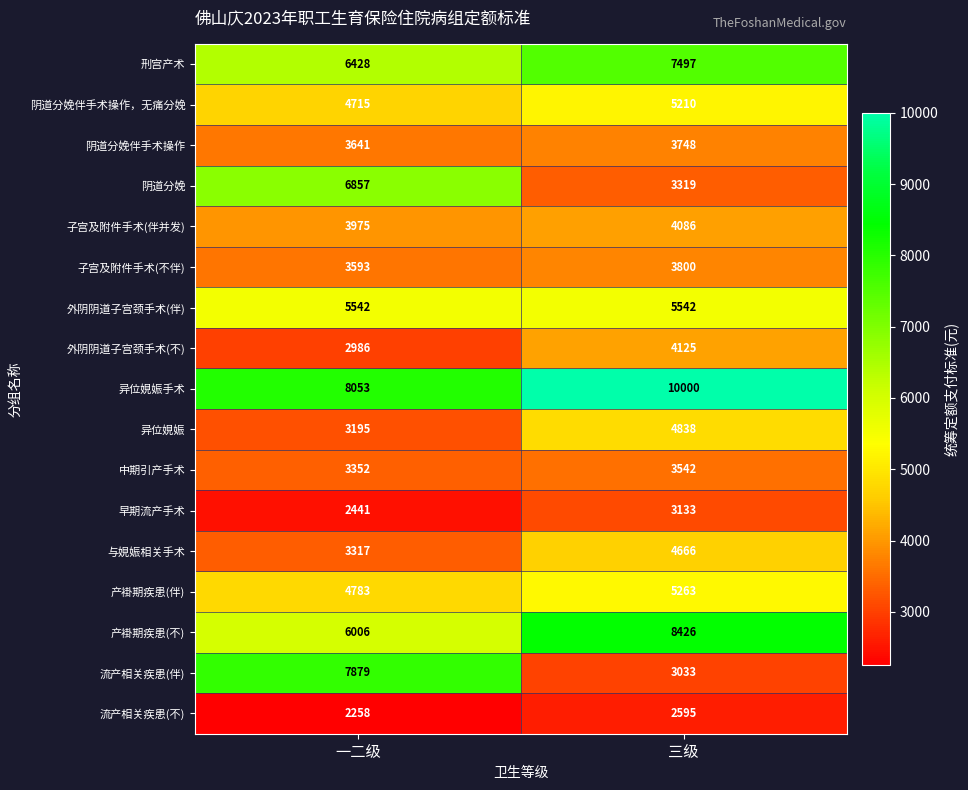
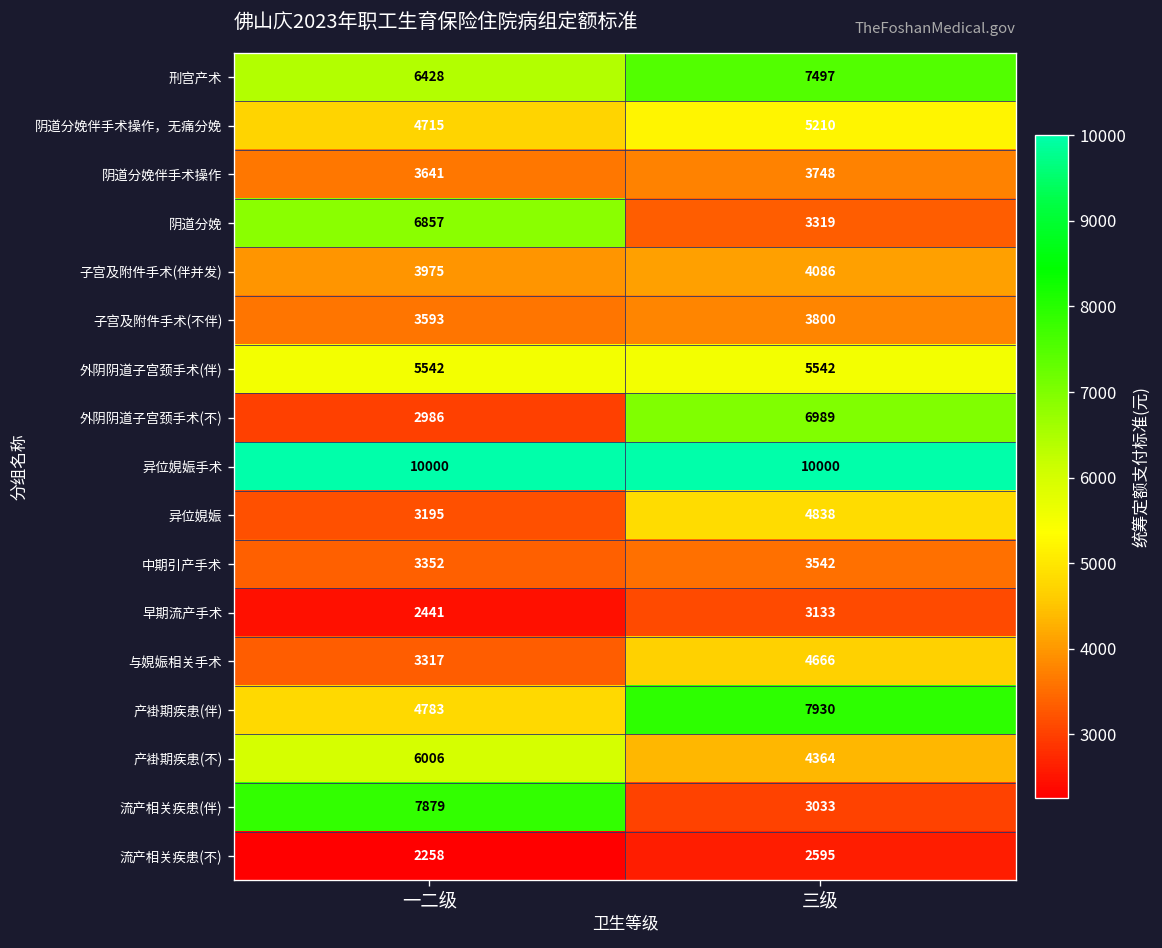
  {
    "刑宫产术": {
      "一二级": 6428,
      "三级": 7497
    },
    "阴道分娩伴手术操作，无痛分娩": {
      "一二级": 4715,
      "三级": 5210
    },
    "阴道分娩伴手术操作": {
      "一二级": 3641,
      "三级": 3748
    },
    "阴道分娩": {
      "一二级": 6857,
      "三级": 3319
    },
    "子宫及附件手术(伴并发)": {
      "一二级": 3975,
      "三级": 4086
    },
    "子宫及附件手术(不伴)": {
      "一二级": 3593,
      "三级": 3800
    },
    "外阴阴道子宫颈手术(伴)": {
      "一二级": 5542,
      "三级": 5542
    },
    "外阴阴道子宫颈手术(不)": {
      "一二级": 2986,
-     "三级": 4125
+     "三级": 6989
    },
    "异位娊娠手术": {
-     "一二级": 8053,
+     "一二级": 10000,
      "三级": 10000
    },
    "异位娊娠": {
      "一二级": 3195,
      "三级": 4838
    },
    "中期引产手术": {
      "一二级": 3352,
      "三级": 3542
    },
    "早期流产手术": {
      "一二级": 2441,
      "三级": 3133
    },
    "与娊娠相关手术": {
      "一二级": 3317,
      "三级": 4666
    },
    "产褂期疾患(伴)": {
      "一二级": 4783,
-     "三级": 5263
+     "三级": 7930
    },
    "产褂期疾患(不)": {
      "一二级": 6006,
-     "三级": 8426
+     "三级": 4364
    },
    "流产相关疾患(伴)": {
      "一二级": 7879,
      "三级": 3033
    },
    "流产相关疾患(不)": {
      "一二级": 2258,
      "三级": 2595
    }
  }
